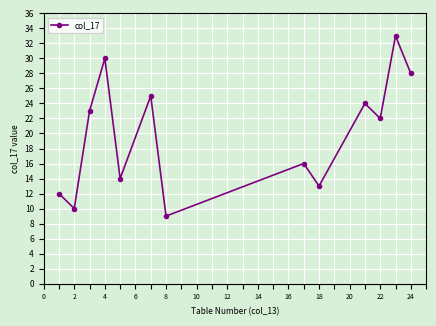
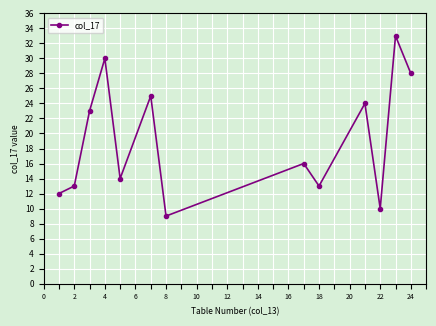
  {
-   "2": 10,
+   "2": 13,
    "4": 30,
    "8": 9,
    "18": 13,
-   "22": 22,
+   "22": 10,
    "24": 28
  }
